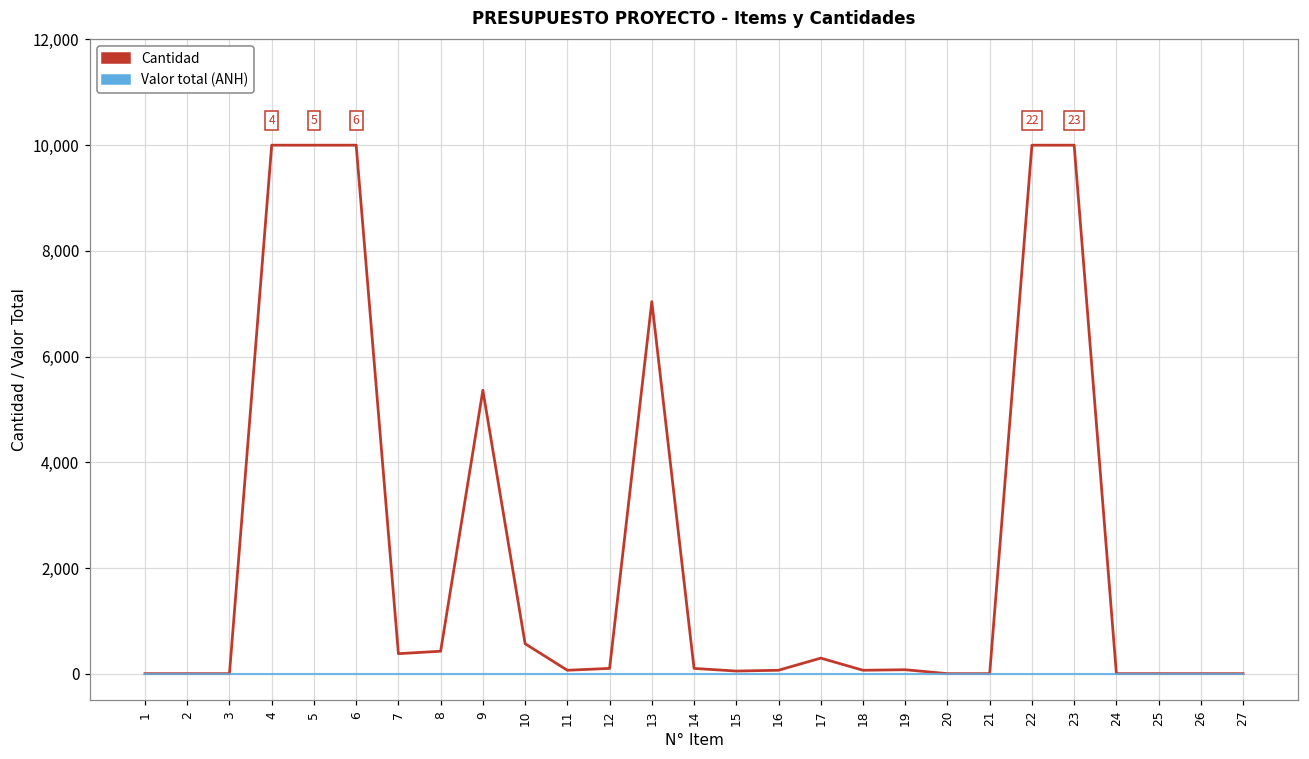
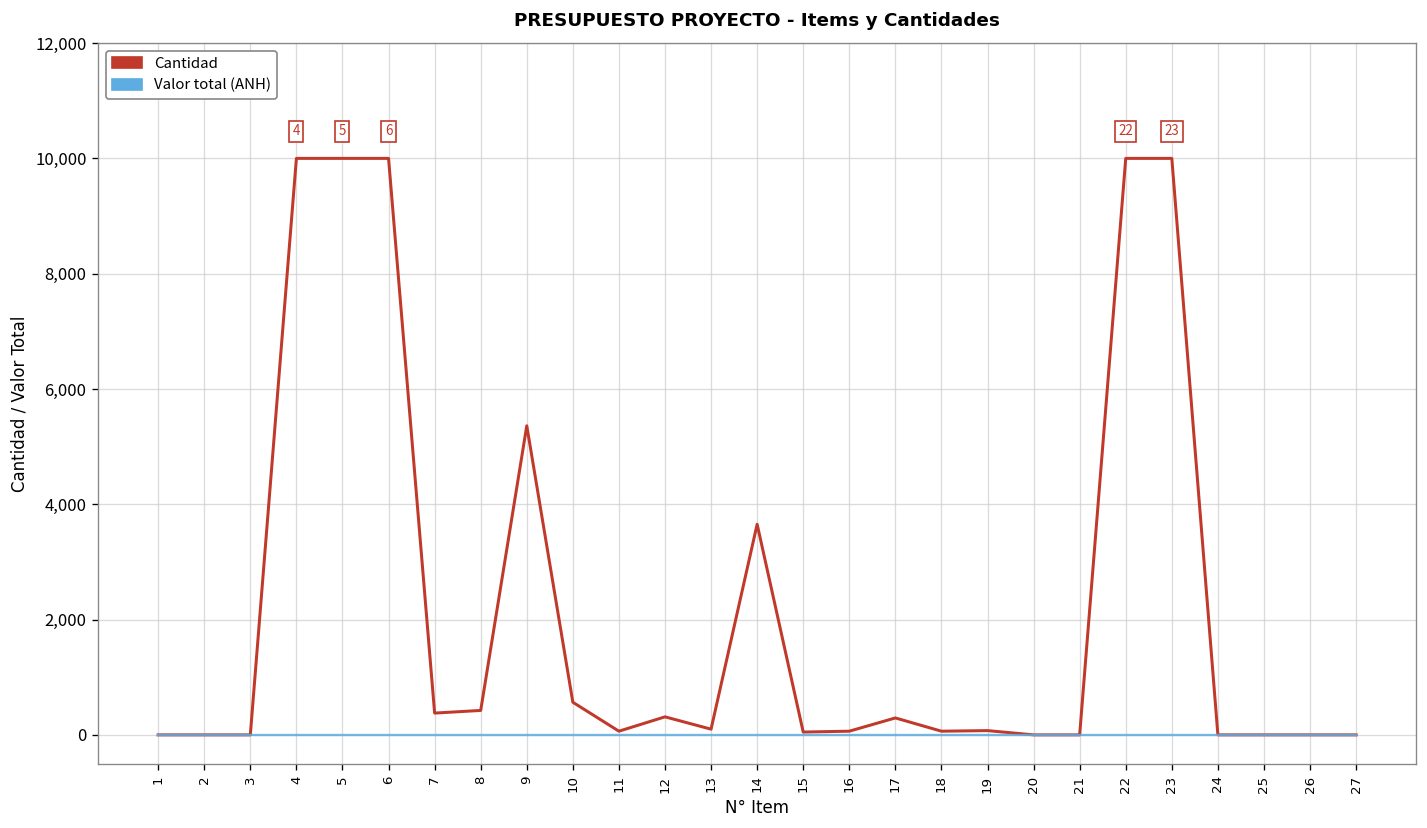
  {
    "Cantidad": {
      "7": "400",
      "8": "400",
      "9": "5,400",
      "10": "600",
      "11": "100",
-     "12": "100",
-     "13": "7,000",
-     "14": "100",
+     "12": "300",
+     "13": "100",
+     "14": "3,700",
      "16": "100",
      "17": "300",
      "18": "100",
      "19": "100"
    },
    "Valor total (ANH)": {
      "4": "0",
      "5": "0",
      "6": "0",
      "7": "0",
      "8": "0",
      "9": "0",
      "10": "0",
      "11": "0",
      "12": "0",
      "13": "0",
      "14": "0",
      "16": "0",
      "17": "0",
      "18": "0",
      "19": "0",
      "22": "0",
      "23": "0"
    }
  }
